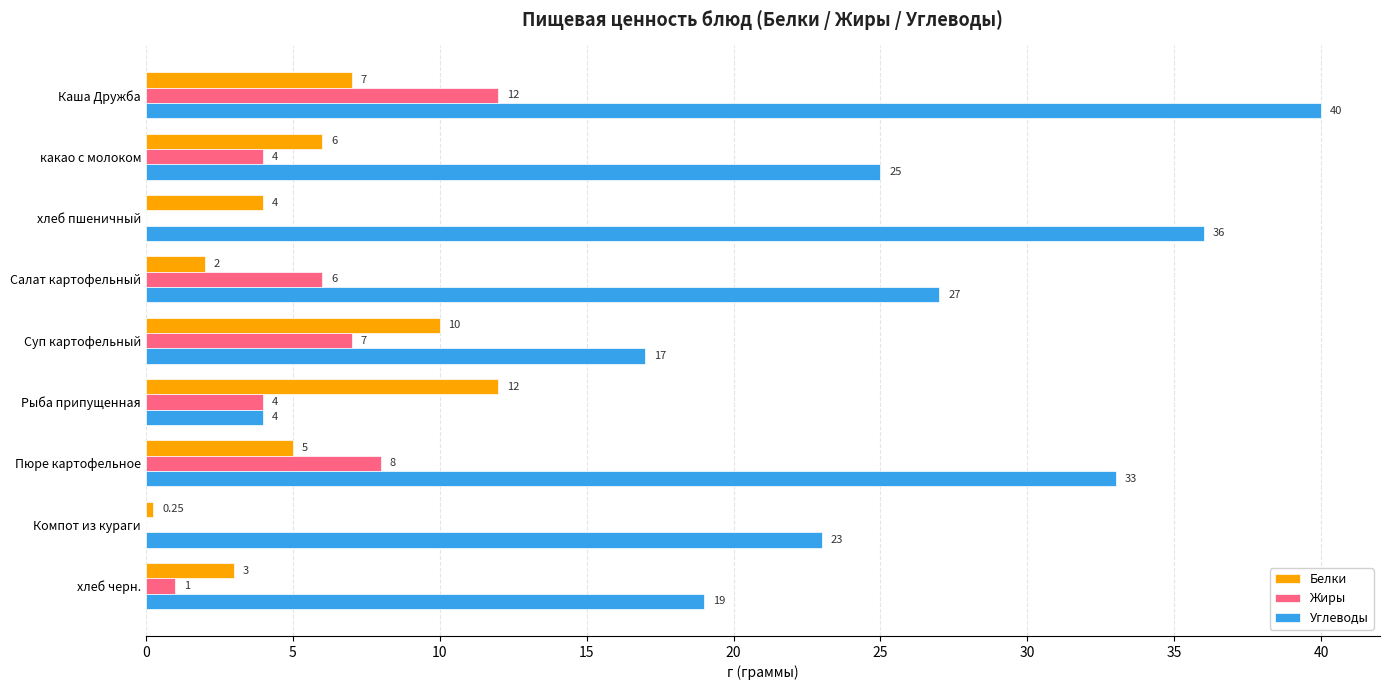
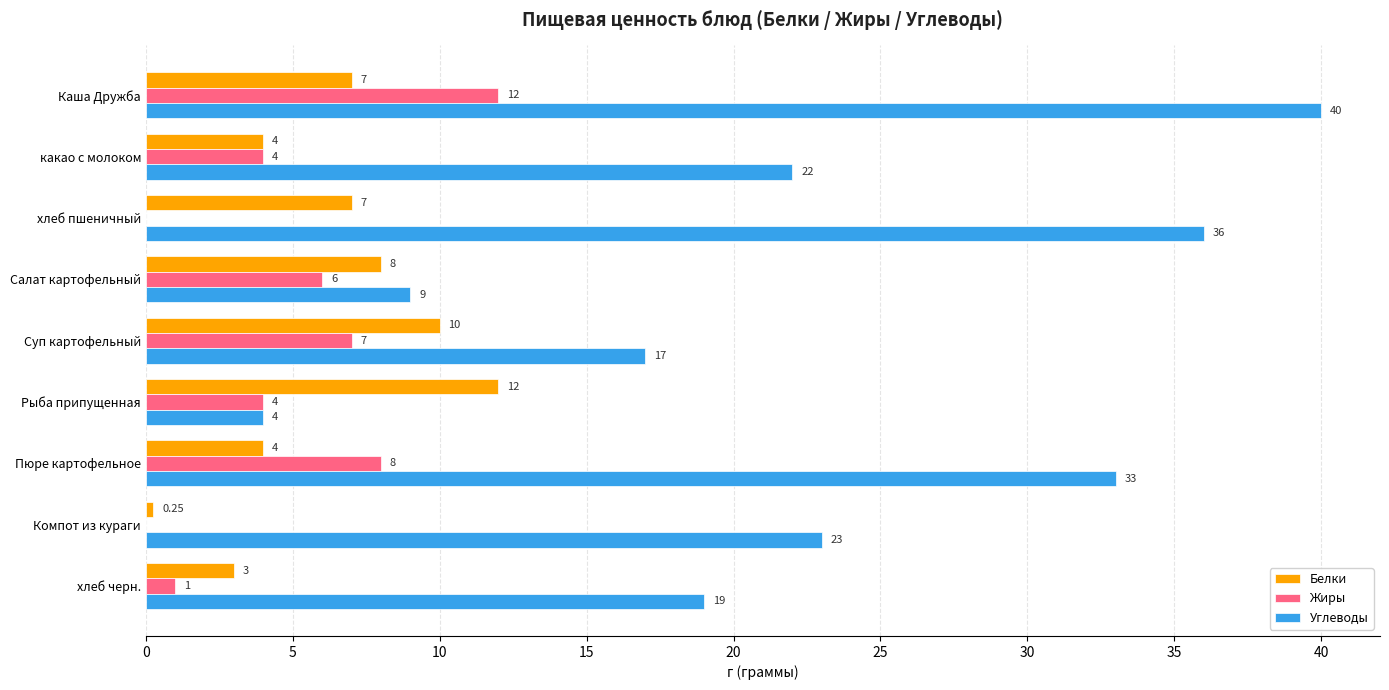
  {
    "Белки": {
      "Каша Дружба": 7,
-     "какао с молоком": 6,
-     "хлеб пшеничный": 4,
-     "Салат картофельный": 2,
+     "какао с молоком": 4,
+     "хлеб пшеничный": 7,
+     "Салат картофельный": 8,
      "Суп картофельный": 10,
      "Рыба припущенная": 12,
-     "Пюре картофельное": 5,
+     "Пюре картофельное": 4,
      "Компот из кураги": 0.25,
      "хлеб черн.": 3
    },
    "Жиры": {
      "Каша Дружба": 12,
      "какао с молоком": 4,
      "Салат картофельный": 6,
      "Суп картофельный": 7,
      "Рыба припущенная": 4,
      "Пюре картофельное": 8,
      "хлеб черн.": 1
    },
    "Углеводы": {
      "Каша Дружба": 40,
-     "какао с молоком": 25,
+     "какао с молоком": 22,
      "хлеб пшеничный": 36,
-     "Салат картофельный": 27,
+     "Салат картофельный": 9,
      "Суп картофельный": 17,
      "Рыба припущенная": 4,
      "Пюре картофельное": 33,
      "Компот из кураги": 23,
      "хлеб черн.": 19
    }
  }
